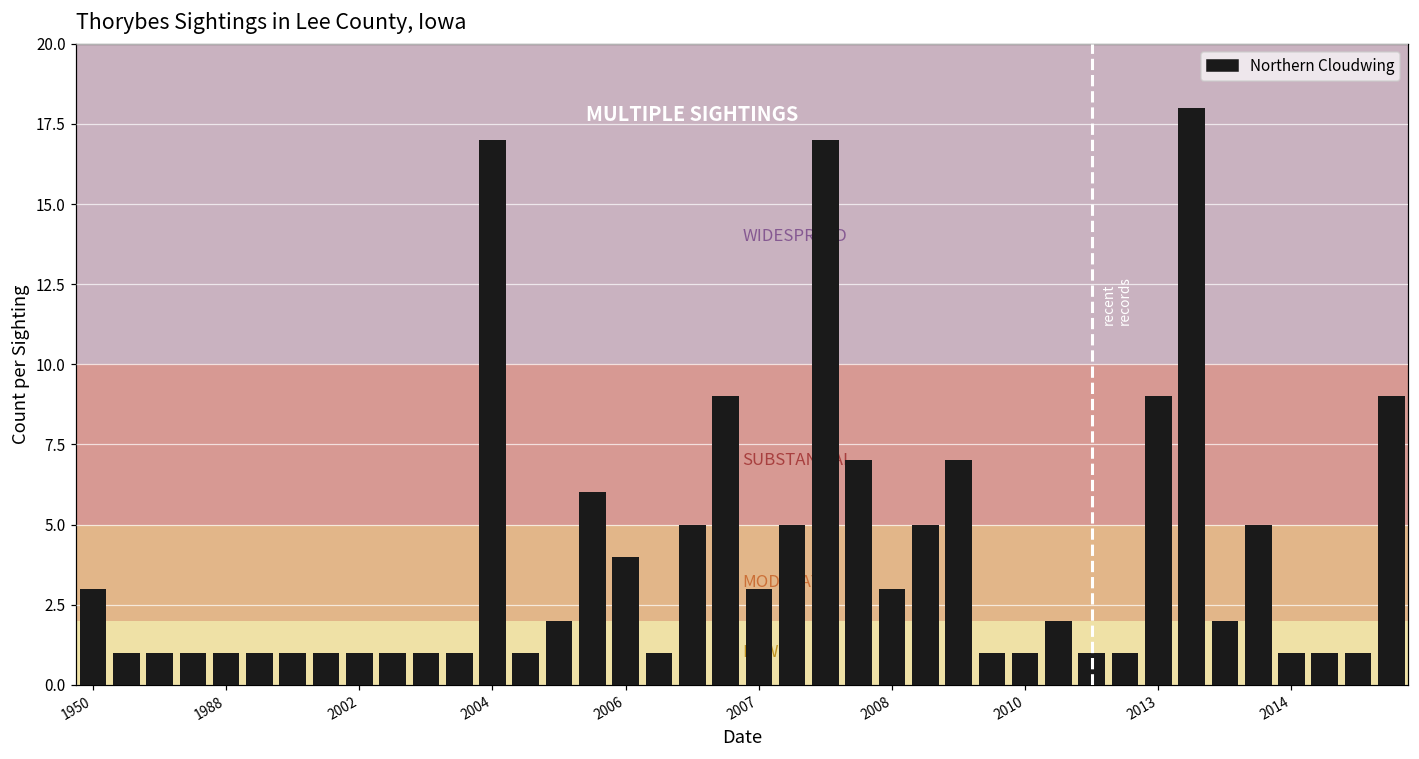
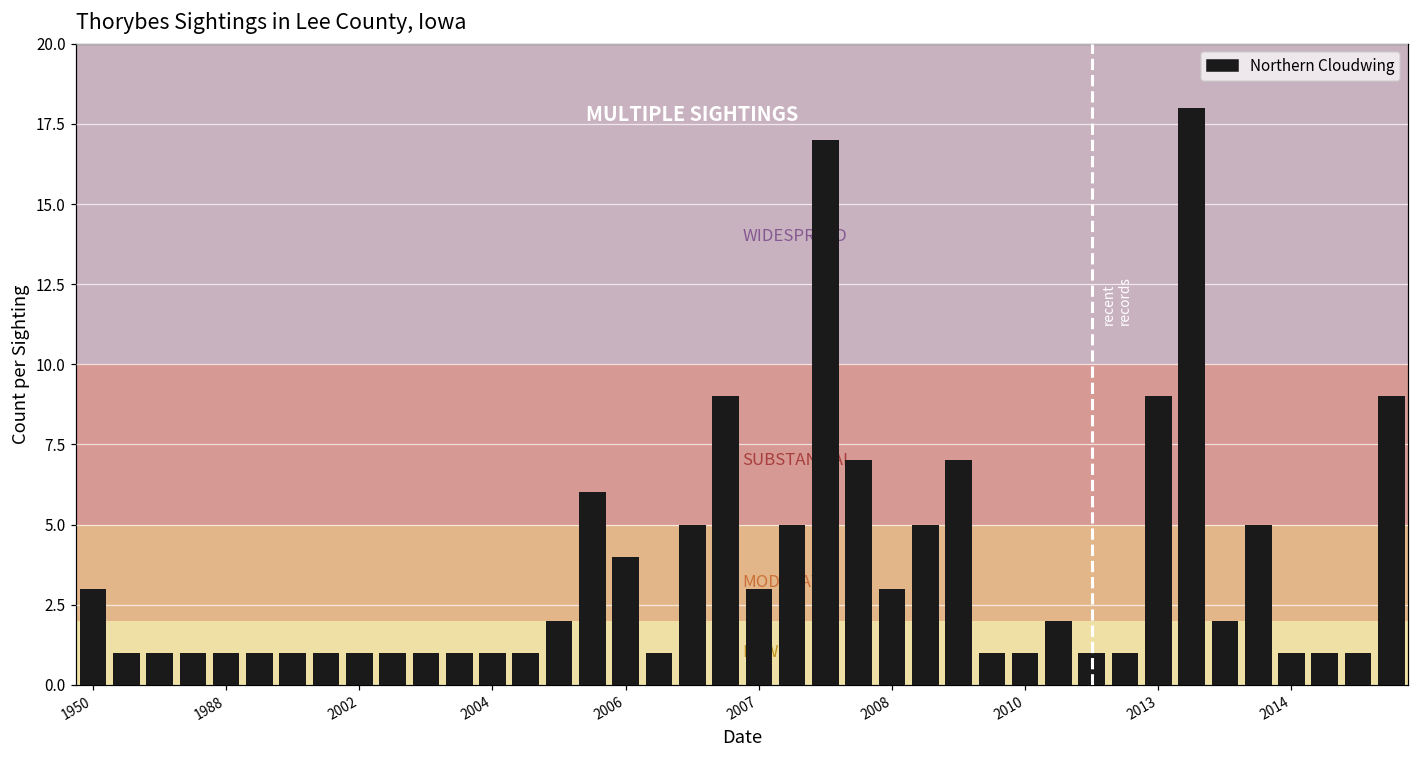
  {
    "1950": 3,
-   "2004": 17,
+   "2004": 1,
    "2010": 1
  }
